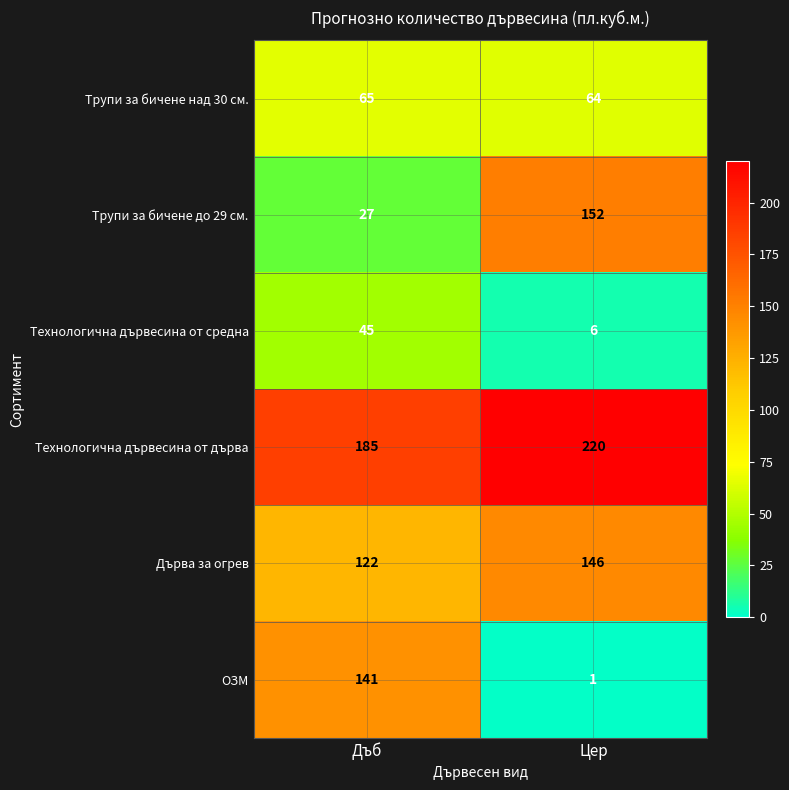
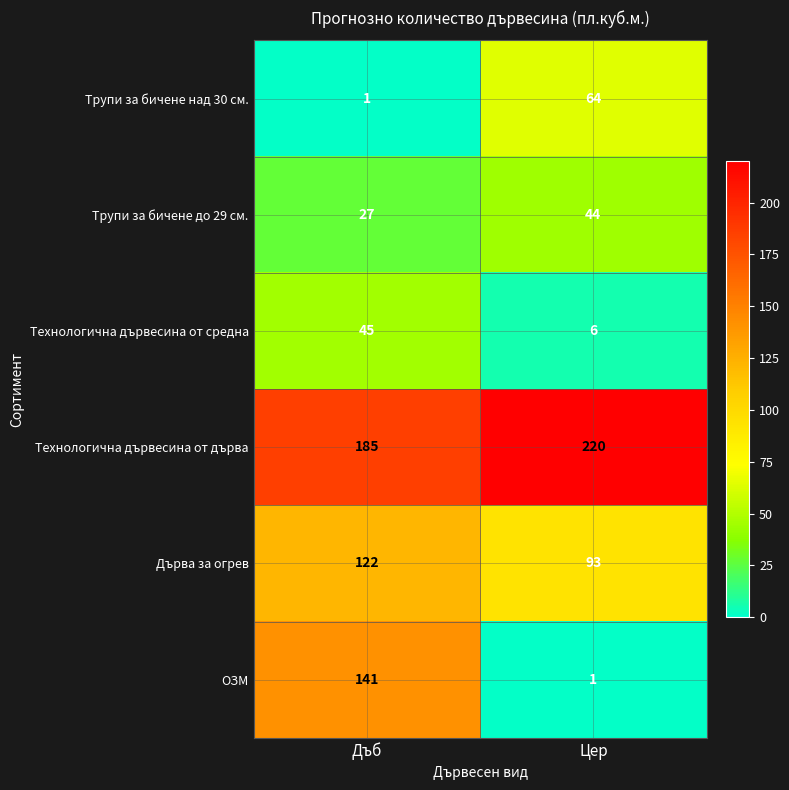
  {
    "Трупи за бичене над 30 см.": {
-     "Дъб": 65,
+     "Дъб": 1,
      "Цер": 64
    },
    "Трупи за бичене до 29 см.": {
      "Дъб": 27,
-     "Цер": 152
+     "Цер": 44
    },
    "Технологична дървесина от средна": {
      "Дъб": 45,
      "Цер": 6
    },
    "Технологична дървесина от дърва": {
      "Дъб": 185,
      "Цер": 220
    },
    "Дърва за огрев": {
      "Дъб": 122,
-     "Цер": 146
+     "Цер": 93
    },
    "ОЗМ": {
      "Дъб": 141,
      "Цер": 1
    }
  }
